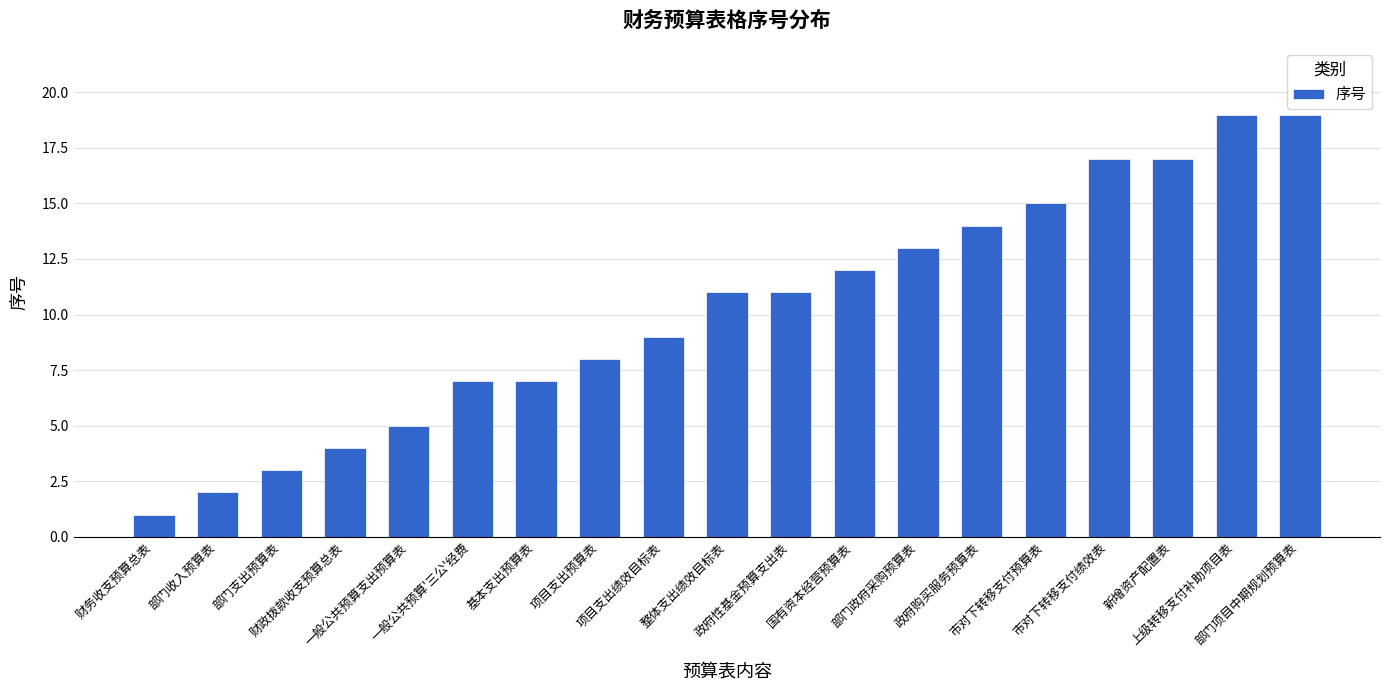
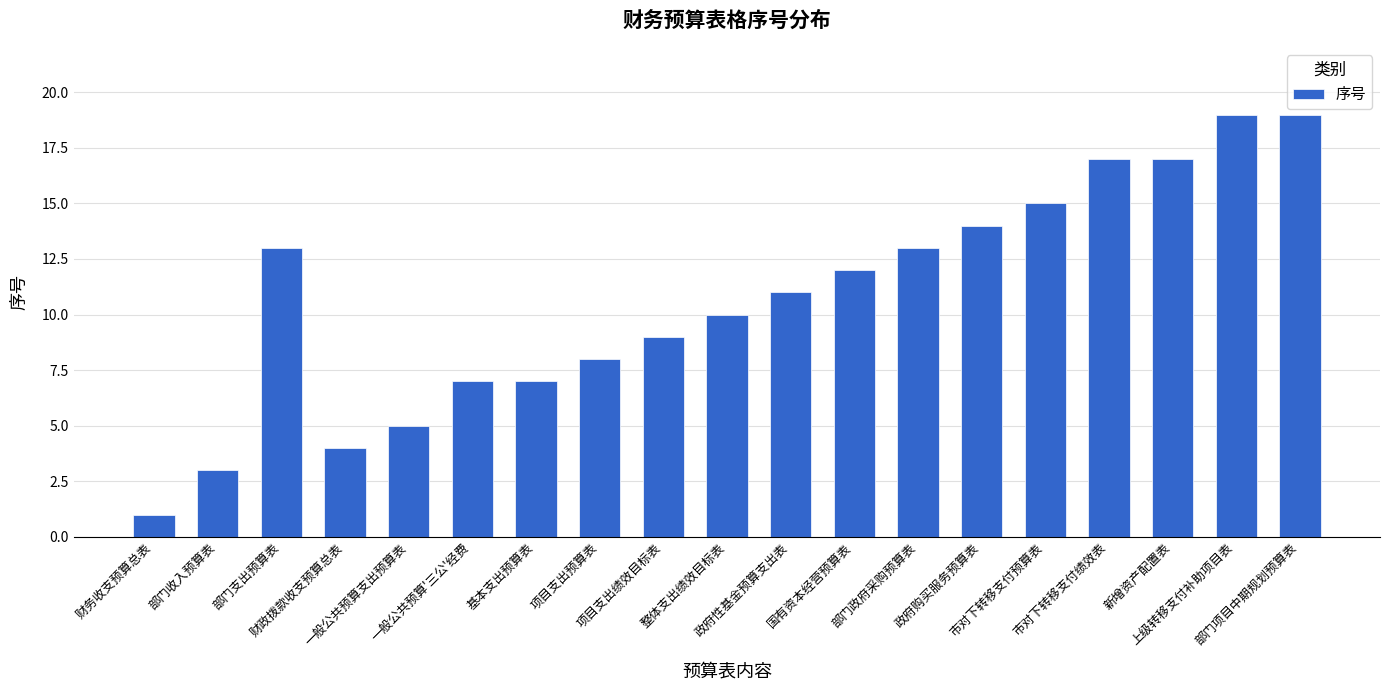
  {
    "财务收支预算总表": 1,
-   "部门收入预算表": 2,
-   "部门支出预算表": 3,
+   "部门收入预算表": 3,
+   "部门支出预算表": 13,
    "财政拨款收支预算总表": 4,
    "一般公共预算支出预算表": 5,
    "一般公共预算'三公'经费": 7,
    "基本支出预算表": 7,
    "项目支出预算表": 8,
    "项目支出绩效目标表": 9,
-   "整体支出绩效目标表": 11,
+   "整体支出绩效目标表": 10,
    "政府性基金预算支出表": 11,
    "国有资本经营预算表": 12,
    "部门政府采购预算表": 13,
    "政府购买服务预算表": 14,
    "市对下转移支付预算表": 15,
    "市对下转移支付绩效表": 17,
    "新增资产配置表": 17,
    "上级转移支付补助项目表": 19,
    "部门项目中期规划预算表": 19
  }
